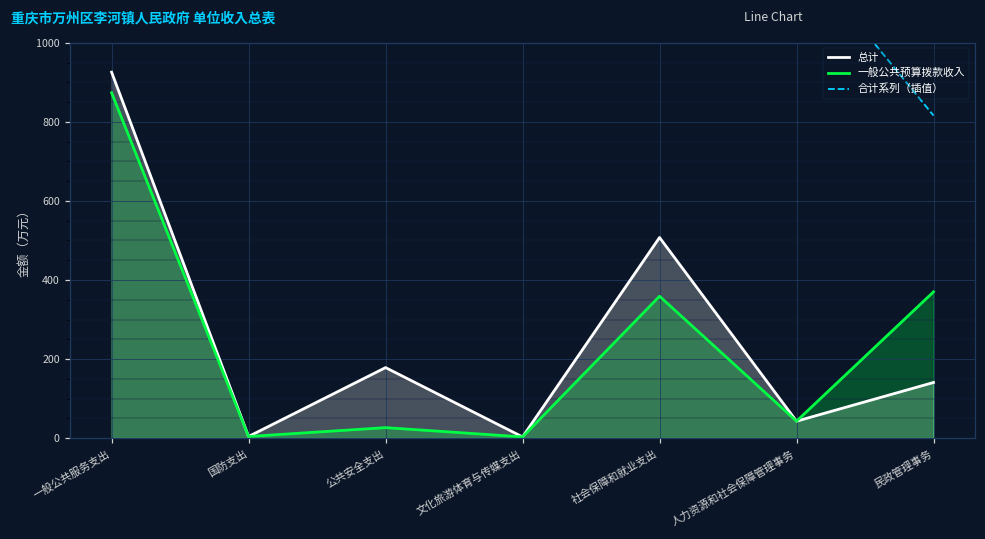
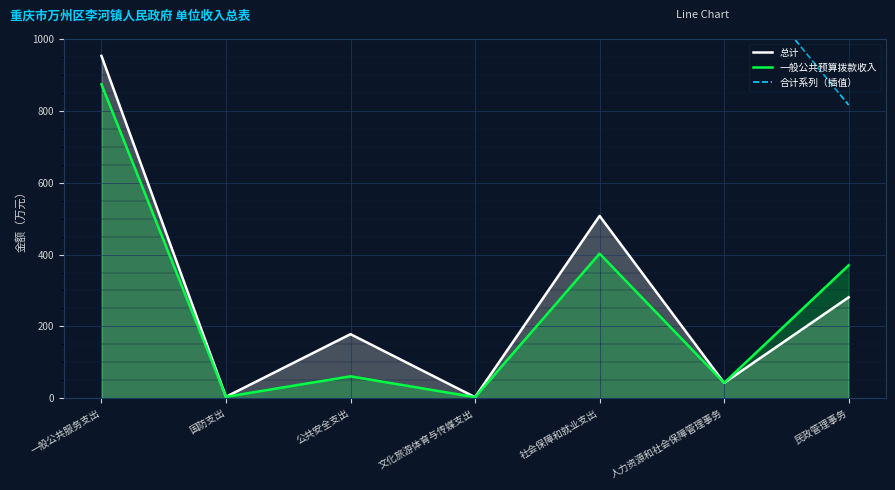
  {
    "总计": {
-     "一般公共服务支出": 930,
+     "一般公共服务支出": 950,
      "公共安全支出": 180,
      "社会保障和就业支出": 510,
-     "民政管理事务": 140
+     "民政管理事务": 280
    },
    "一般公共预算拨款收入": {
      "一般公共服务支出": 870,
-     "公共安全支出": 30,
-     "社会保障和就业支出": 360,
+     "公共安全支出": 60,
+     "社会保障和就业支出": 400,
      "民政管理事务": 370
    },
    "合计系列（插值）": {
      "民政管理事务": 820
    }
  }
